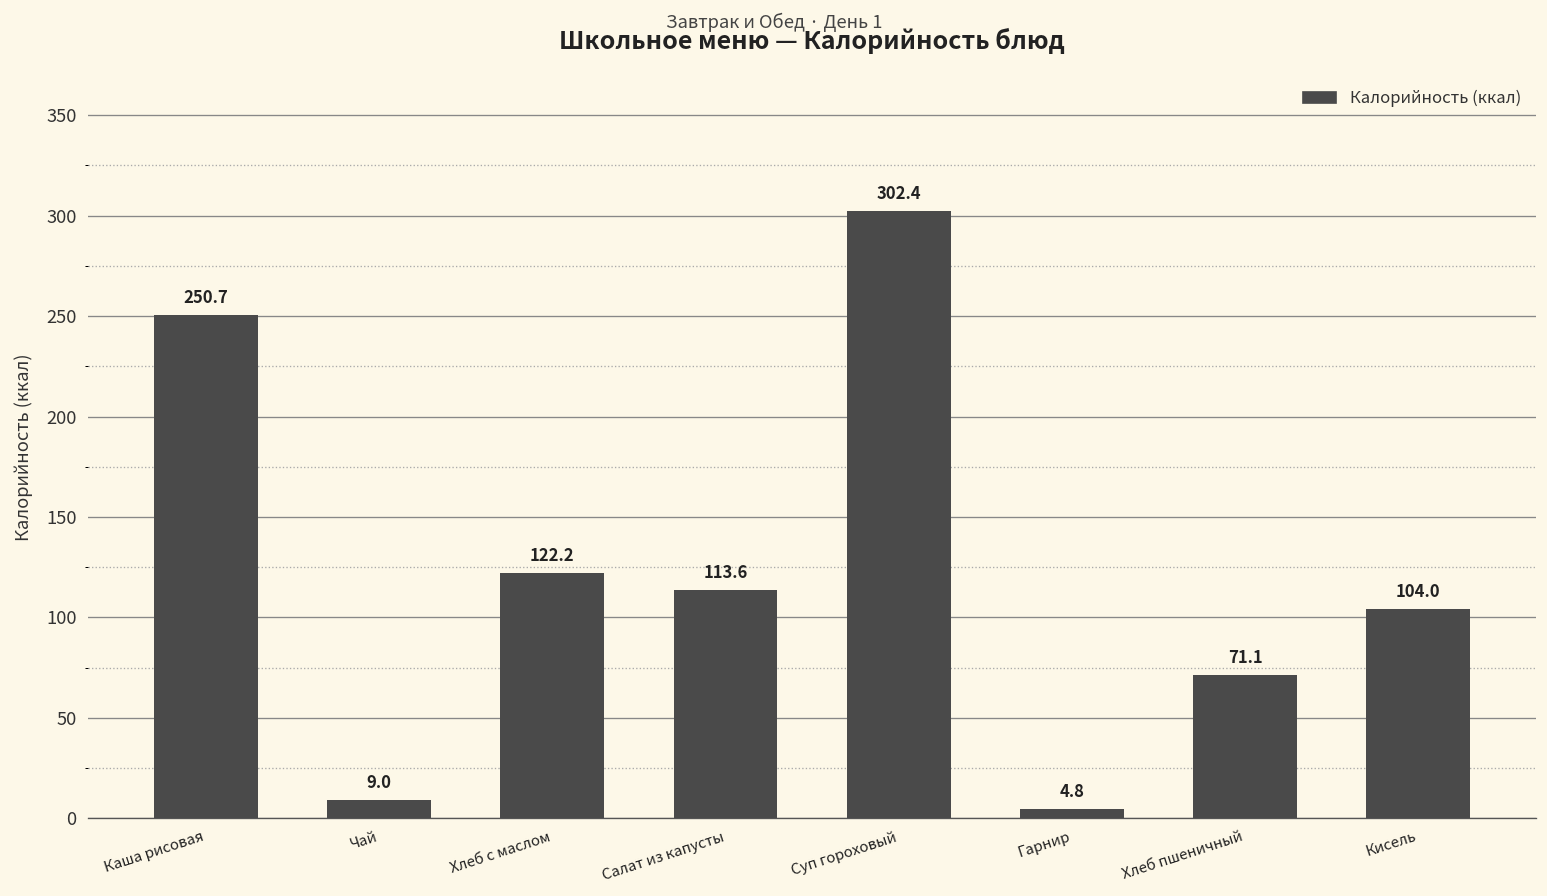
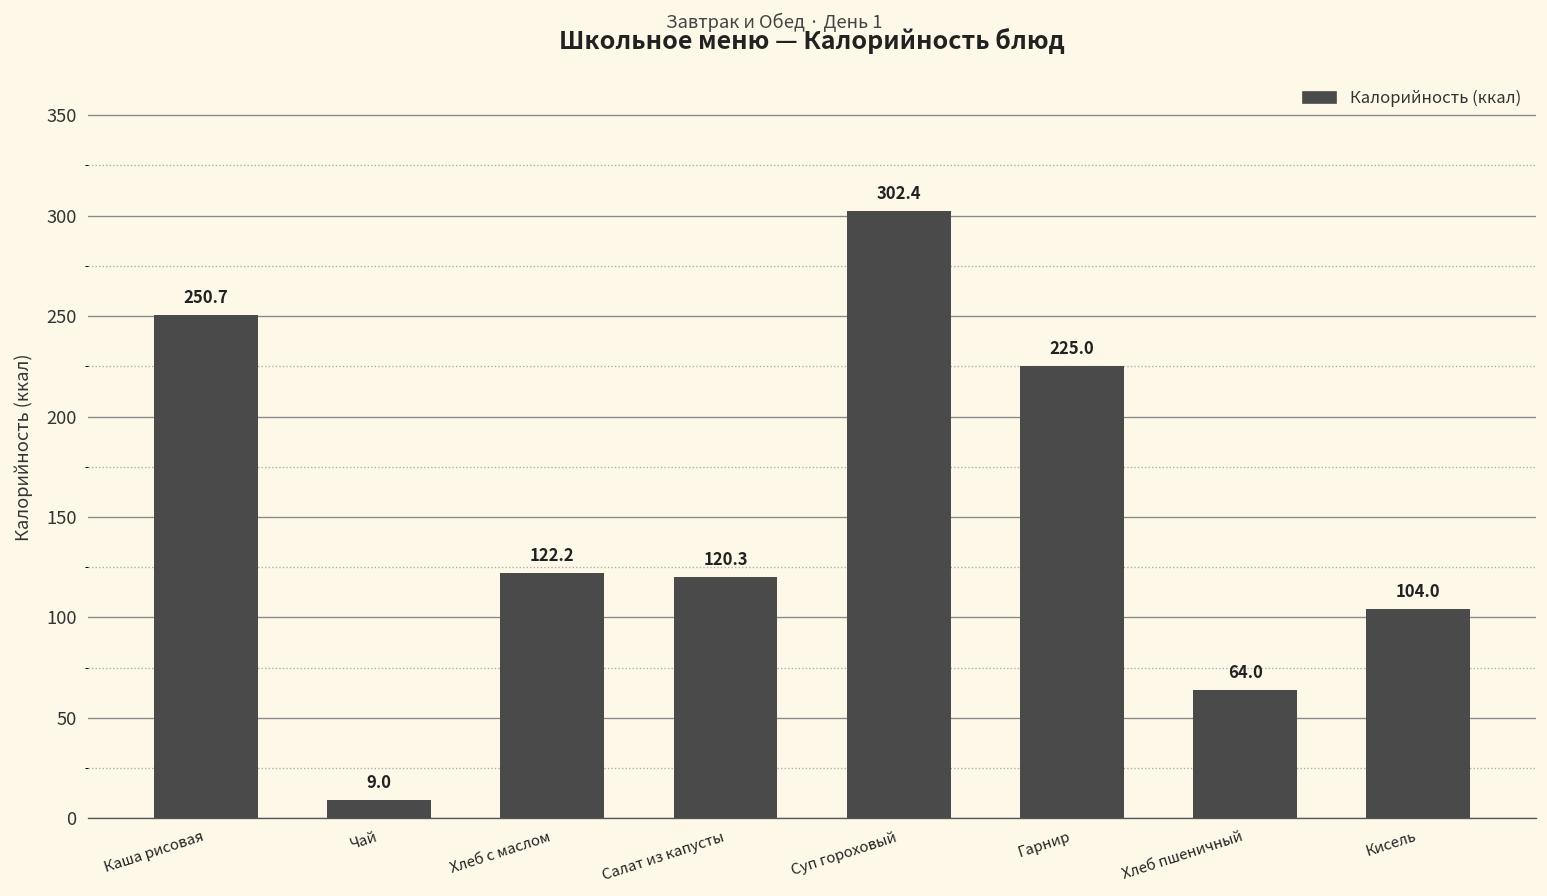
  {
    "Каша рисовая": 250.7,
    "Чай": 9.0,
    "Хлеб с маслом": 122.2,
-   "Салат из капусты": 113.6,
+   "Салат из капусты": 120.3,
    "Суп гороховый": 302.4,
-   "Гарнир": 4.8,
-   "Хлеб пшеничный": 71.1,
+   "Гарнир": 225.0,
+   "Хлеб пшеничный": 64.0,
    "Кисель": 104.0
  }
